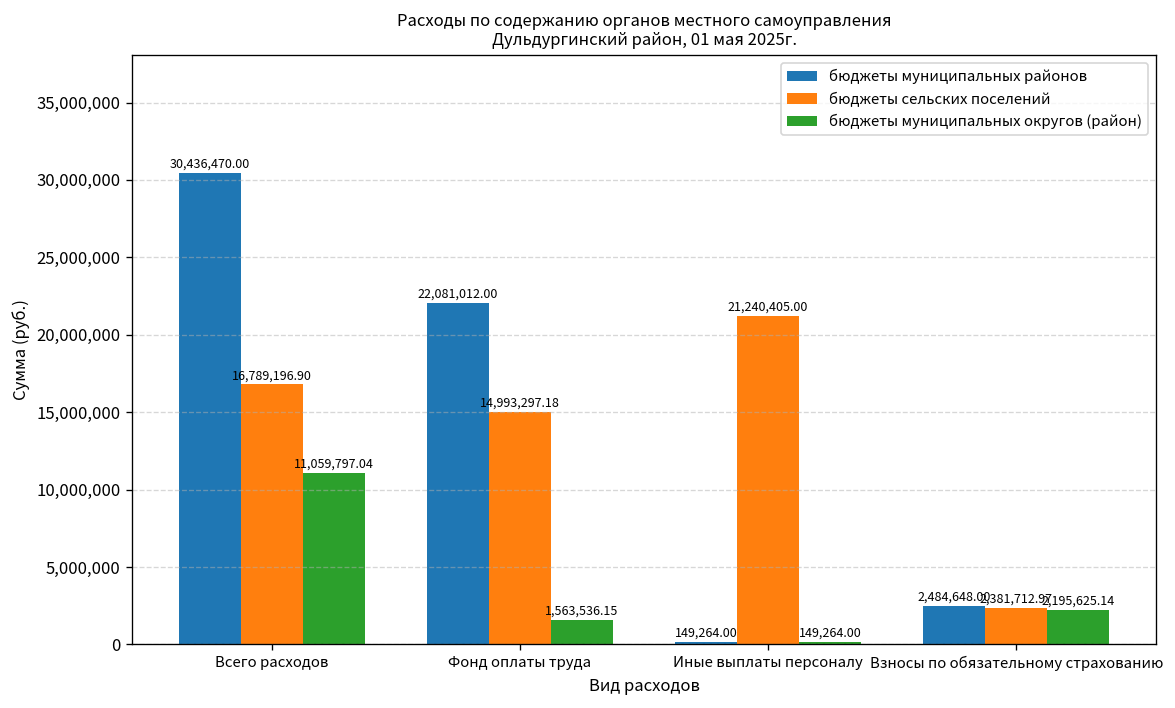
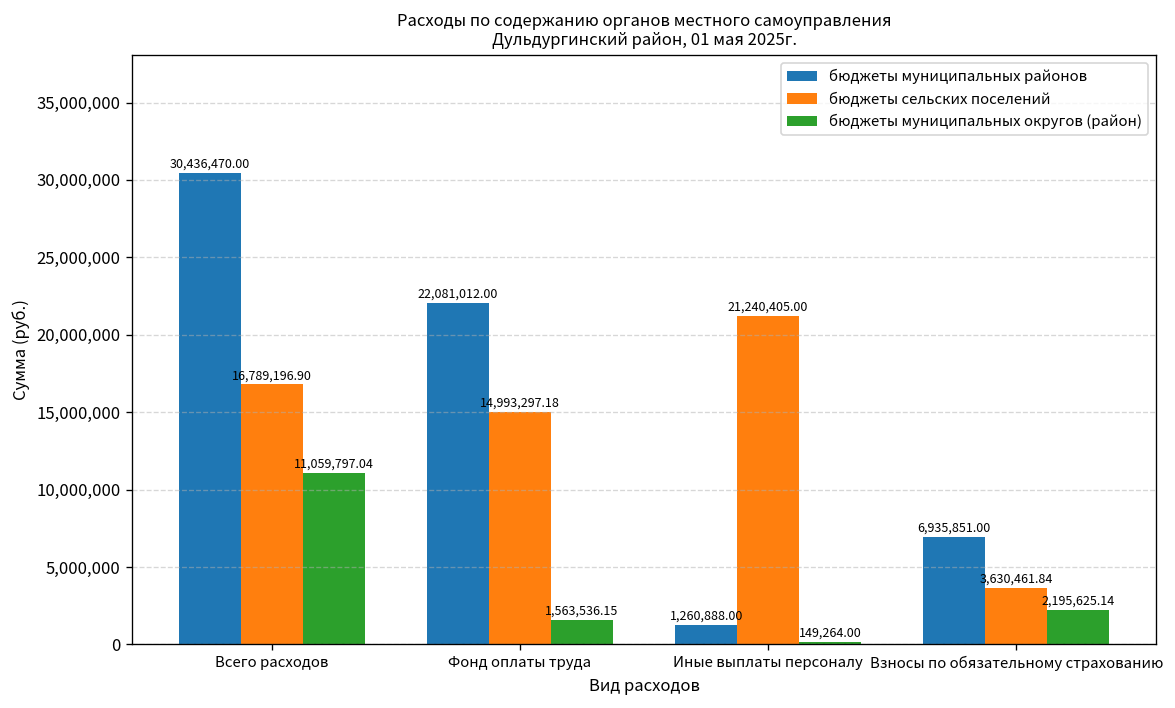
  {
    "бюджеты муниципальных районов": {
      "Всего расходов": "30,436,470.00",
      "Фонд оплаты труда": "22,081,012.00",
-     "Иные выплаты персоналу": "149,264.00",
-     "Взносы по обязательному страхованию": "2,484,648.00"
+     "Иные выплаты персоналу": "1,260,888.00",
+     "Взносы по обязательному страхованию": "6,935,851.00"
    },
    "бюджеты сельских поселений": {
      "Всего расходов": "16,789,196.90",
      "Фонд оплаты труда": "14,993,297.18",
      "Иные выплаты персоналу": "21,240,405.00",
-     "Взносы по обязательному страхованию": "2,381,712.97"
+     "Взносы по обязательному страхованию": "3,630,461.84"
    },
    "бюджеты муниципальных округов (район)": {
      "Всего расходов": "11,059,797.04",
      "Фонд оплаты труда": "1,563,536.15",
      "Иные выплаты персоналу": "149,264.00",
      "Взносы по обязательному страхованию": "2,195,625.14"
    }
  }
